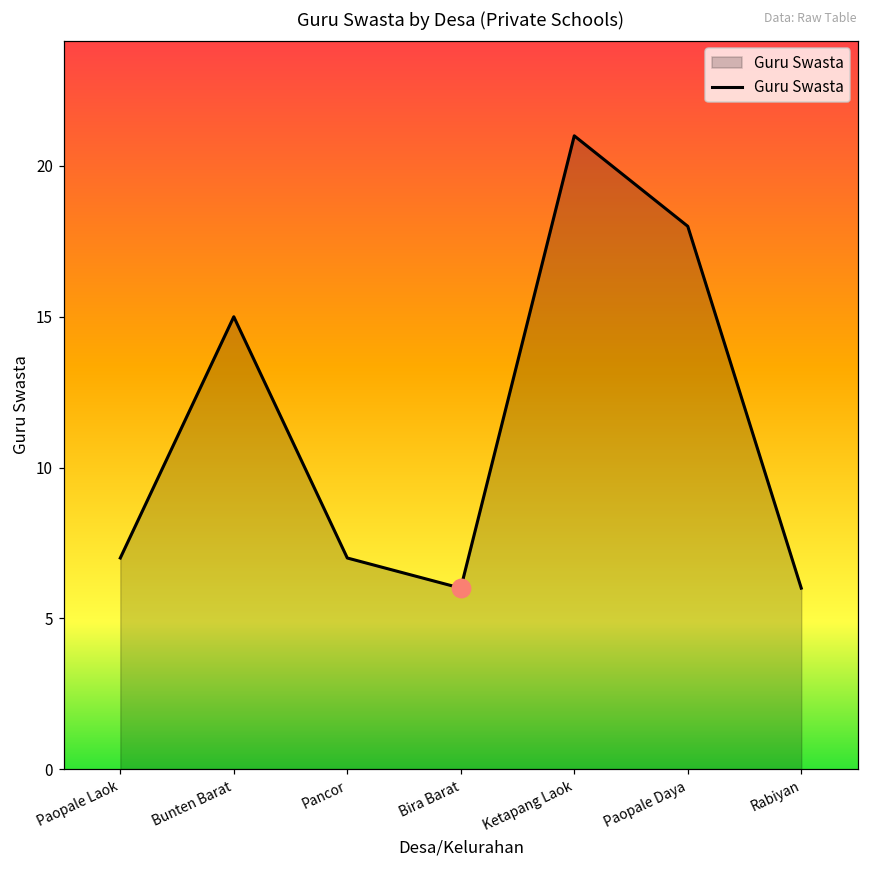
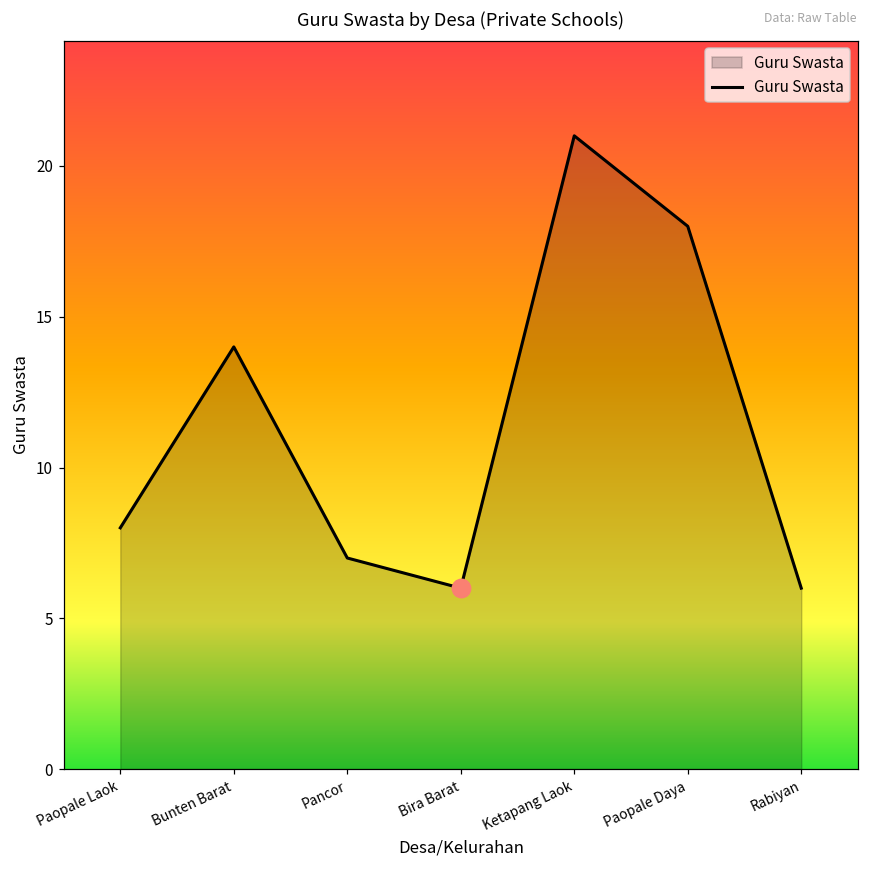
  {
    "Guru Swasta": {
-     "Paopale Laok": 7,
-     "Bunten Barat": 15,
+     "Paopale Laok": 8,
+     "Bunten Barat": 14,
      "Pancor": 7,
      "Ketapang Laok": 21,
      "Paopale Daya": 18,
      "Rabiyan": 6
    }
  }
